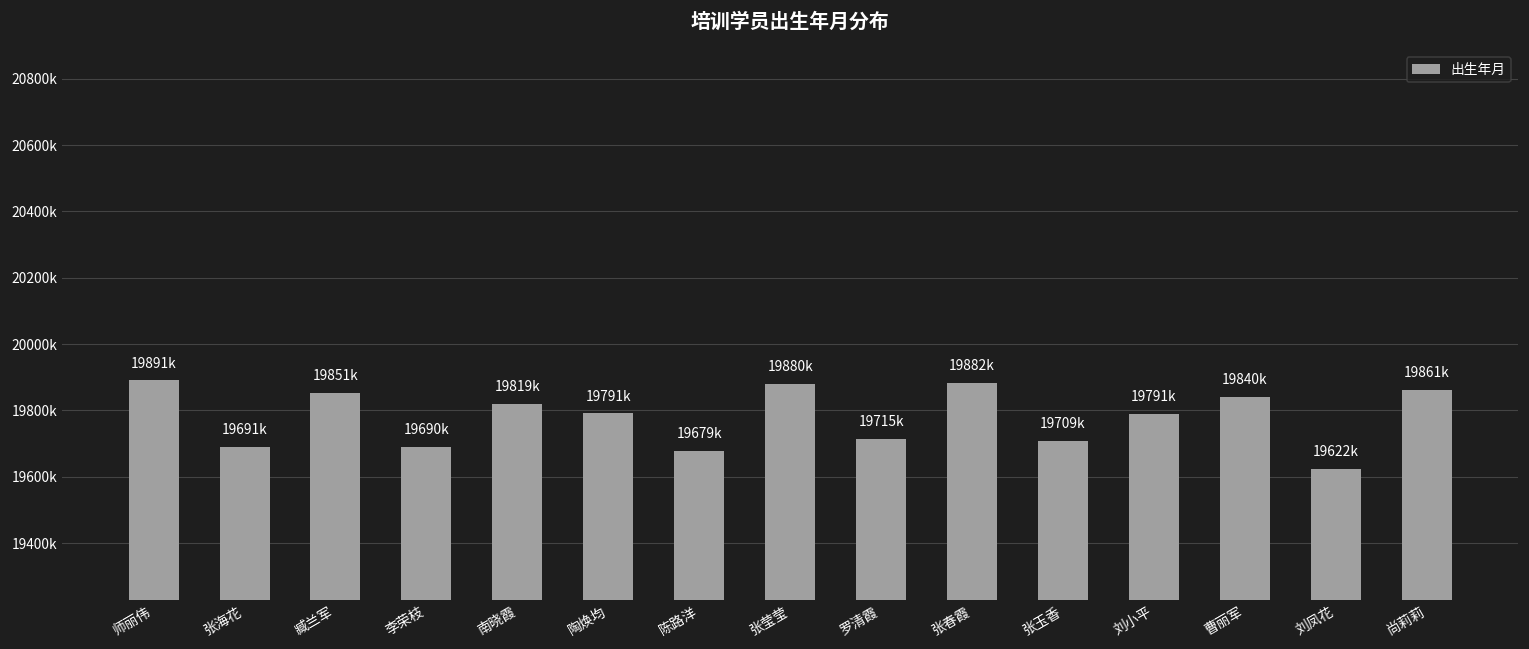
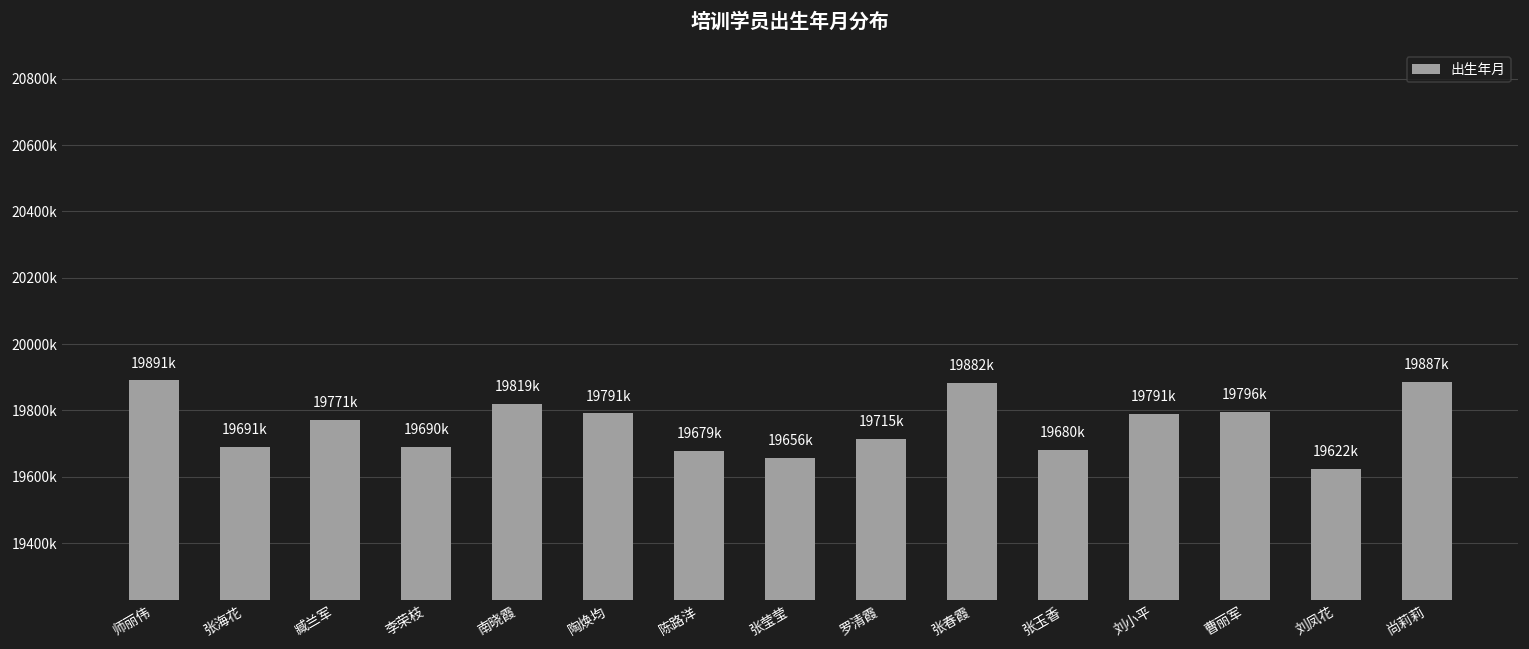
  {
    "师丽伟": "19891k",
    "张海花": "19691k",
-   "臧兰军": "19851k",
+   "臧兰军": "19771k",
    "李荣枝": "19690k",
    "南晓霞": "19819k",
    "陶焕均": "19791k",
    "陈路洋": "19679k",
-   "张莹莹": "19880k",
+   "张莹莹": "19656k",
    "罗清霞": "19715k",
    "张春霞": "19882k",
-   "张玉香": "19709k",
+   "张玉香": "19680k",
    "刘小平": "19791k",
-   "曹丽军": "19840k",
+   "曹丽军": "19796k",
    "刘凤花": "19622k",
-   "尚莉莉": "19861k"
+   "尚莉莉": "19887k"
  }
